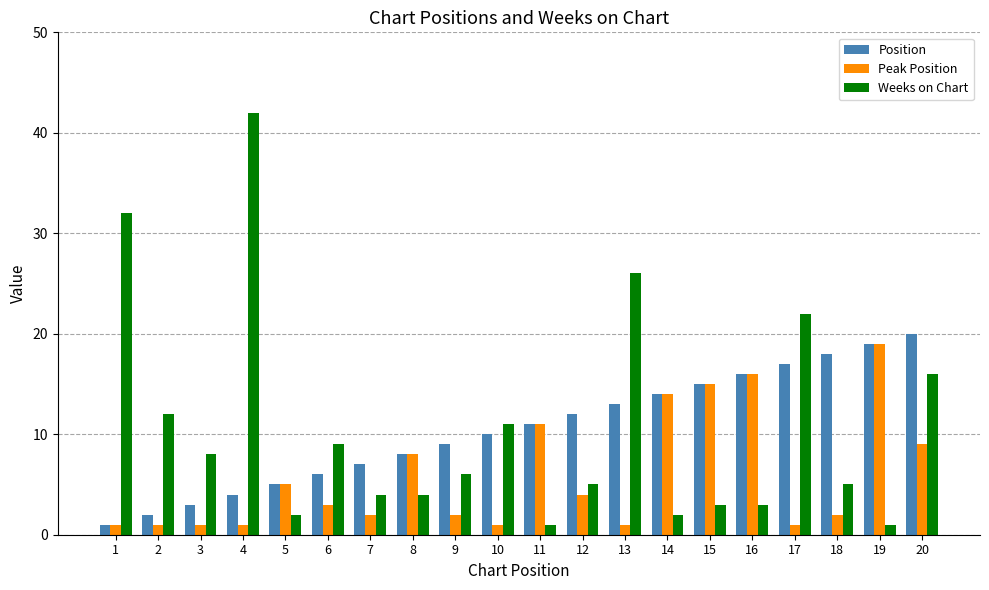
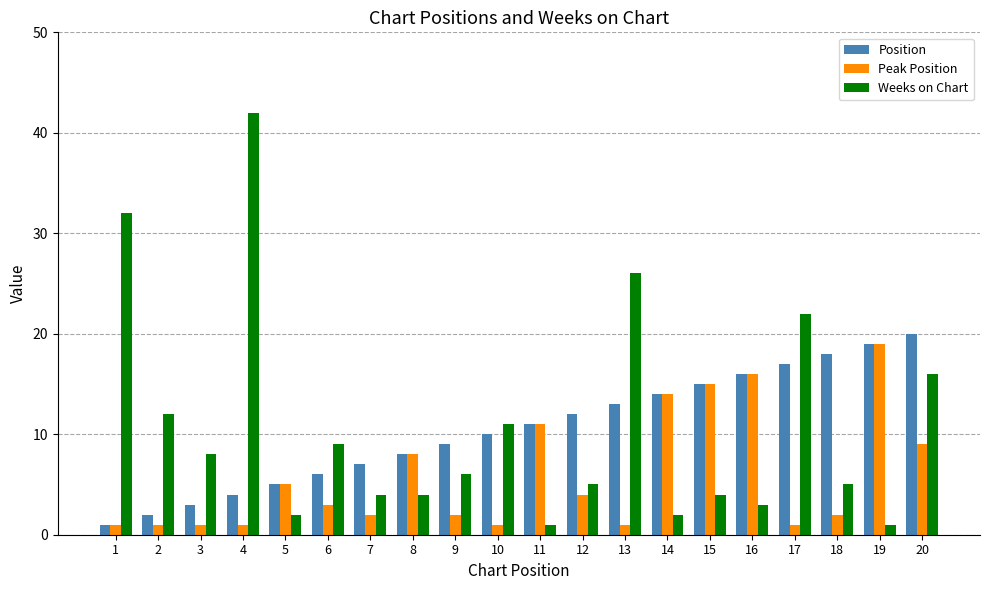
  {
    "Position": {
      "1": 1,
      "2": 2,
      "3": 3,
      "4": 4,
      "5": 5,
      "6": 6,
      "7": 7,
      "8": 8,
      "9": 9,
      "10": 10,
      "11": 11,
      "12": 12,
      "13": 13,
      "14": 14,
      "15": 15,
      "16": 16,
      "17": 17,
      "18": 18,
      "19": 19,
      "20": 20
    },
    "Peak Position": {
      "1": 1,
      "2": 1,
      "3": 1,
      "4": 1,
      "5": 5,
      "6": 3,
      "7": 2,
      "8": 8,
      "9": 2,
      "10": 1,
      "11": 11,
      "12": 4,
      "13": 1,
      "14": 14,
      "15": 15,
      "16": 16,
      "17": 1,
      "18": 2,
      "19": 19,
      "20": 9
    },
    "Weeks on Chart": {
      "1": 32,
      "2": 12,
      "3": 8,
      "4": 42,
      "5": 2,
      "6": 9,
      "7": 4,
      "8": 4,
      "9": 6,
      "10": 11,
      "11": 1,
      "12": 5,
      "13": 26,
      "14": 2,
-     "15": 3,
+     "15": 4,
      "16": 3,
      "17": 22,
      "18": 5,
      "19": 1,
      "20": 16
    }
  }
